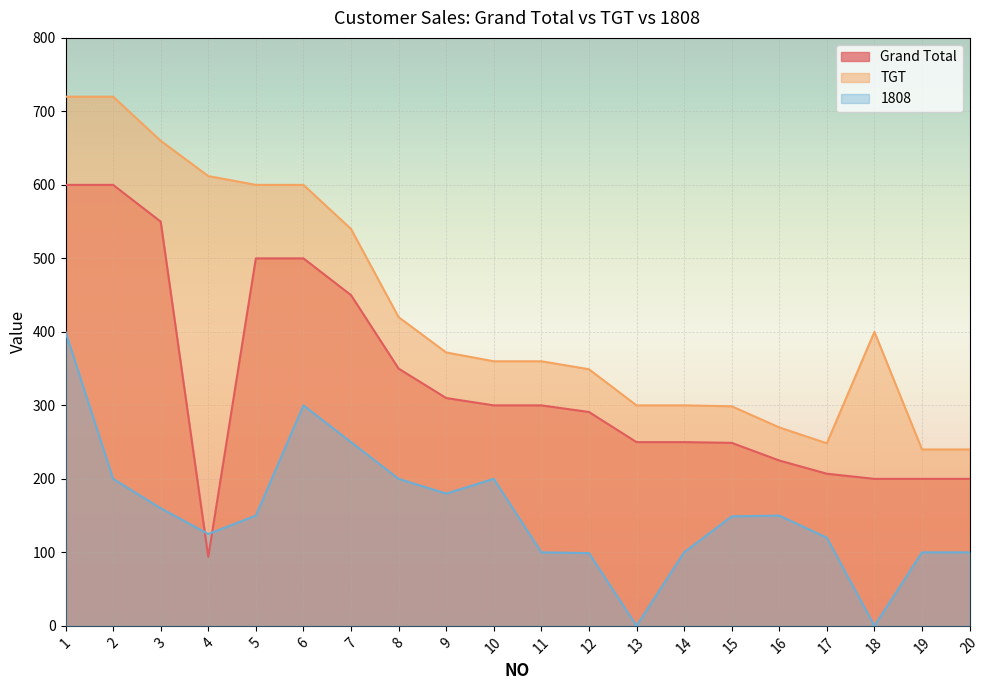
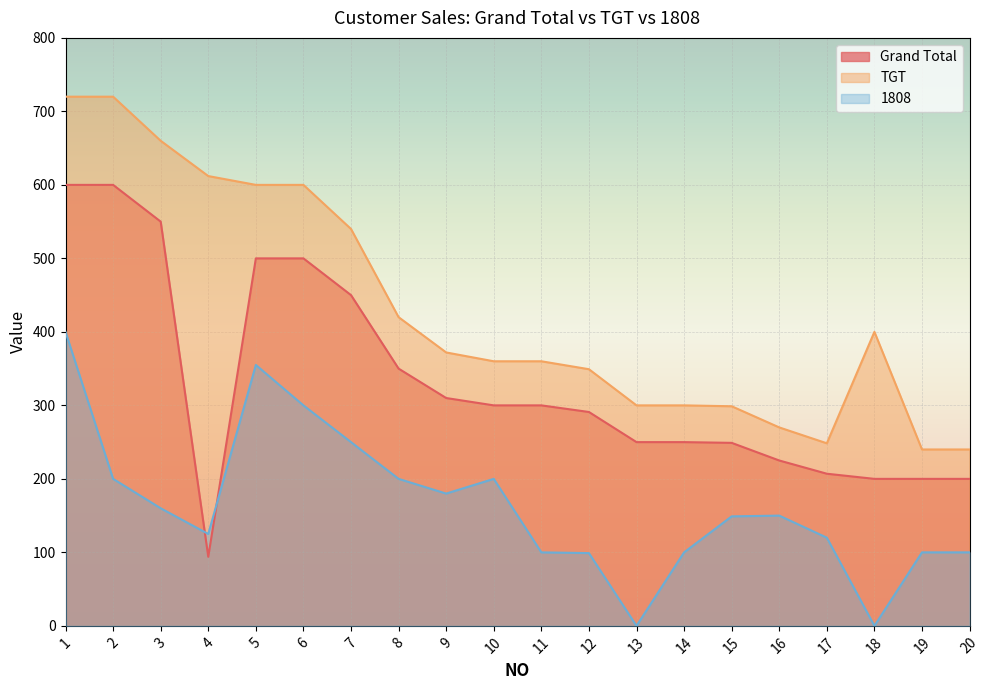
  {
    "Grand Total": {
      "1": 600,
      "2": 600,
      "3": 550,
      "4": 90,
      "5": 500,
      "6": 500,
      "7": 450,
      "8": 350,
      "9": 310,
      "10": 300,
      "11": 300,
      "12": 290,
      "13": 250,
      "14": 250,
      "15": 250,
      "16": 230,
      "17": 210,
      "18": 200,
      "19": 200,
      "20": 200
    },
    "TGT": {
      "1": 720,
      "2": 720,
      "3": 660,
      "4": 610,
      "5": 600,
      "6": 600,
      "7": 540,
      "8": 420,
      "9": 370,
      "10": 360,
      "11": 360,
      "12": 350,
      "13": 300,
      "14": 300,
      "15": 300,
      "16": 270,
      "17": 250,
      "18": 400,
      "19": 240,
      "20": 240
    },
    "1808": {
      "1": 400,
      "2": 200,
      "3": 160,
      "4": 130,
-     "5": 150,
+     "5": 360,
      "6": 300,
      "7": 250,
      "8": 200,
      "9": 180,
      "10": 200,
      "11": 100,
      "12": 100,
      "13": 0,
      "14": 100,
      "15": 150,
      "16": 150,
      "17": 120,
      "18": 0,
      "19": 100,
      "20": 100
    }
  }
